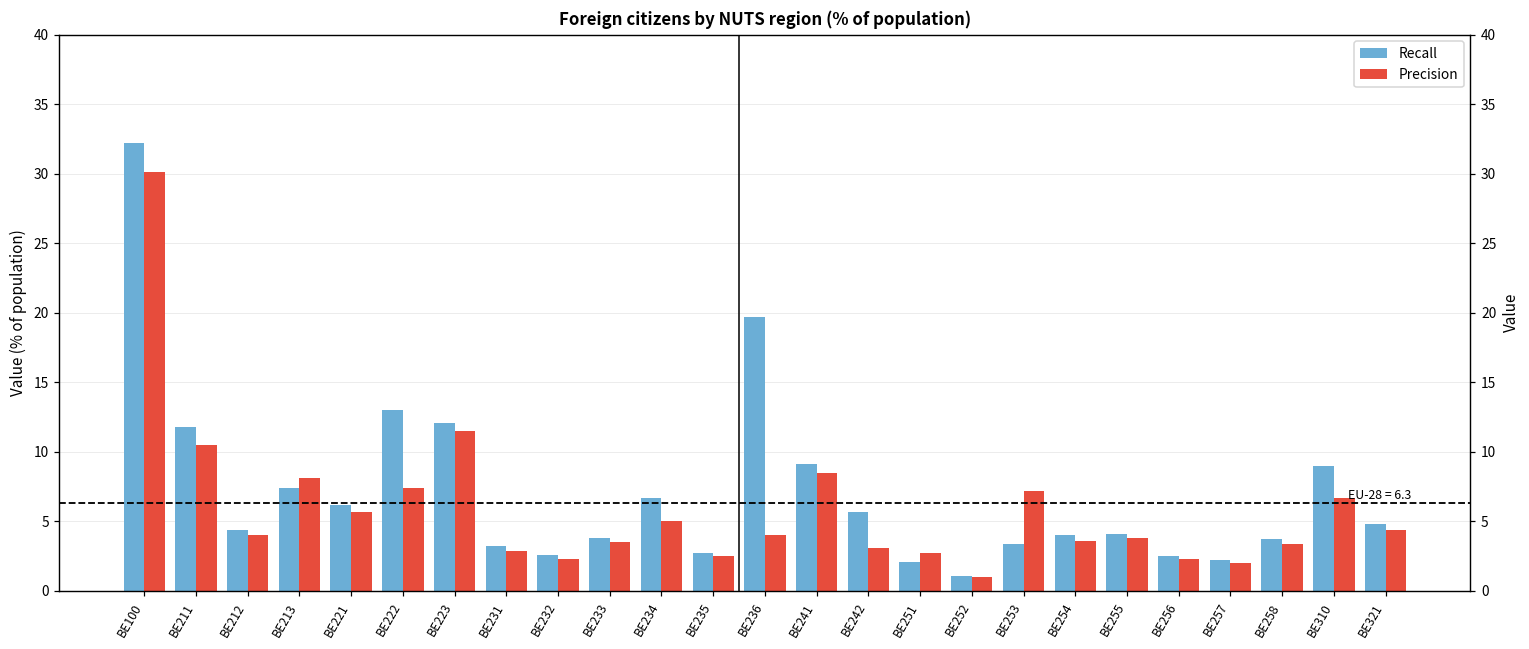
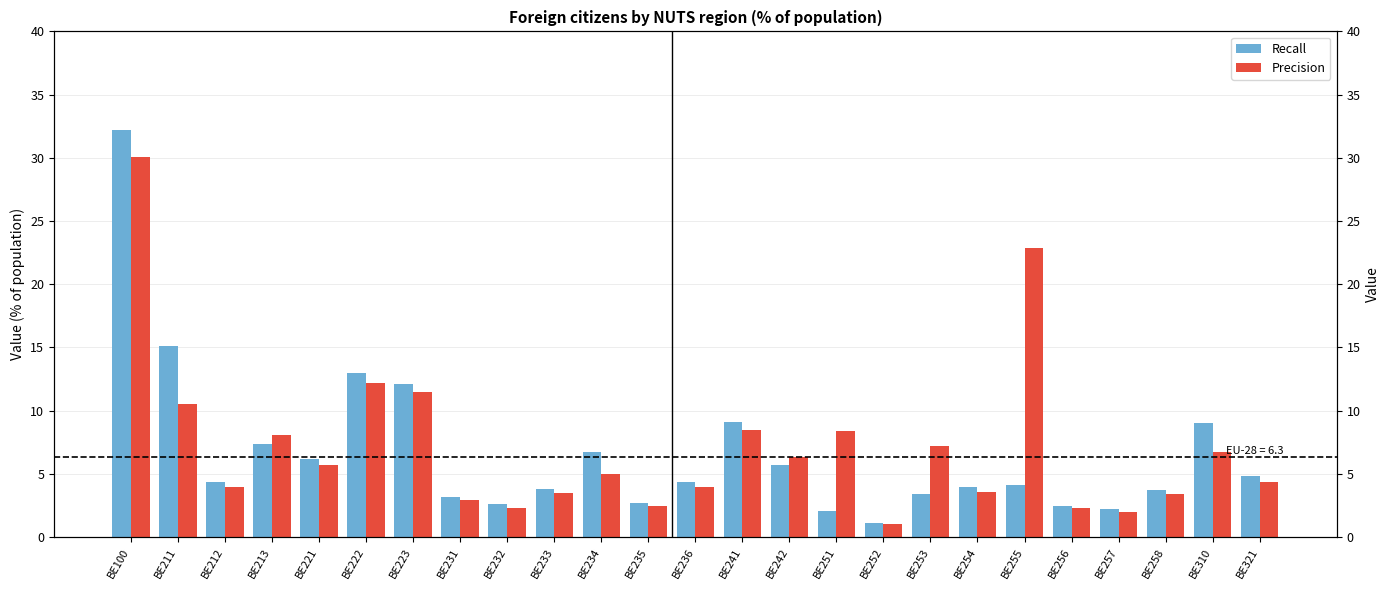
  {
    "Recall": {
      "BE100": 32.2,
-     "BE211": 11.8,
+     "BE211": 15.1,
      "BE212": 4.4,
      "BE213": 7.4,
      "BE221": 6.2,
      "BE222": 13.0,
      "BE223": 12.1,
      "BE231": 3.2,
      "BE232": 2.6,
      "BE233": 3.8,
      "BE234": 6.7,
      "BE235": 2.7,
-     "BE236": 19.7,
+     "BE236": 4.4,
      "BE241": 9.1,
      "BE242": 5.7,
      "BE251": 2.1,
      "BE252": 1.1,
      "BE253": 3.4,
      "BE254": 4.0,
      "BE255": 4.1,
      "BE256": 2.5,
      "BE257": 2.2,
      "BE258": 3.7,
      "BE310": 9.0,
      "BE321": 4.8
    },
    "Precision": {
      "BE100": 30.1,
      "BE211": 10.5,
      "BE212": 4.0,
      "BE213": 8.1,
      "BE221": 5.7,
-     "BE222": 7.4,
+     "BE222": 12.2,
      "BE223": 11.5,
      "BE231": 2.9,
      "BE232": 2.3,
      "BE233": 3.5,
      "BE234": 5.0,
      "BE235": 2.5,
      "BE236": 4.0,
      "BE241": 8.5,
-     "BE242": 3.1,
-     "BE251": 2.7,
+     "BE242": 6.3,
+     "BE251": 8.4,
      "BE252": 1.0,
      "BE253": 7.2,
      "BE254": 3.6,
-     "BE255": 3.8,
+     "BE255": 22.9,
      "BE256": 2.3,
      "BE257": 2.0,
      "BE258": 3.4,
      "BE321": 4.4
    }
  }
